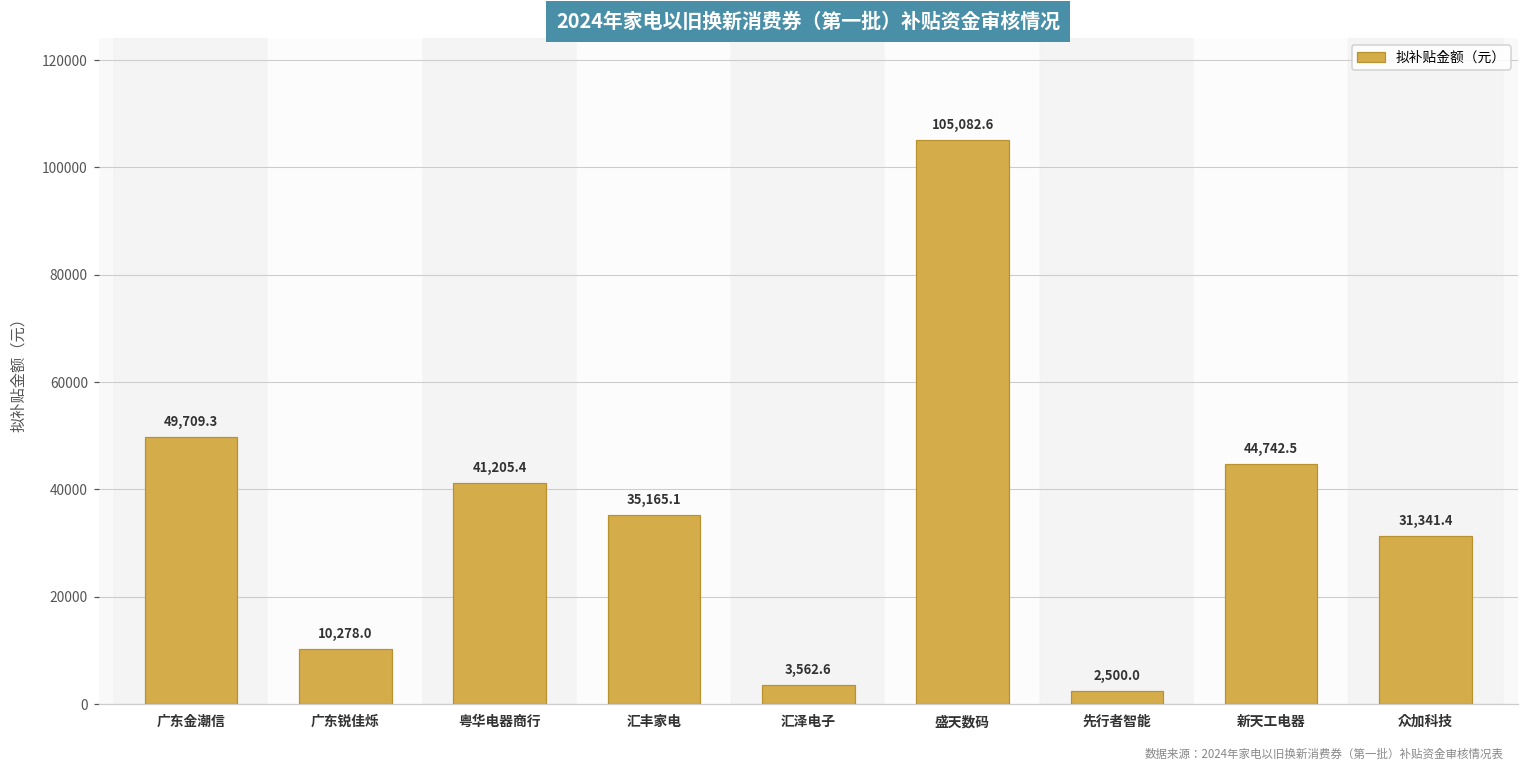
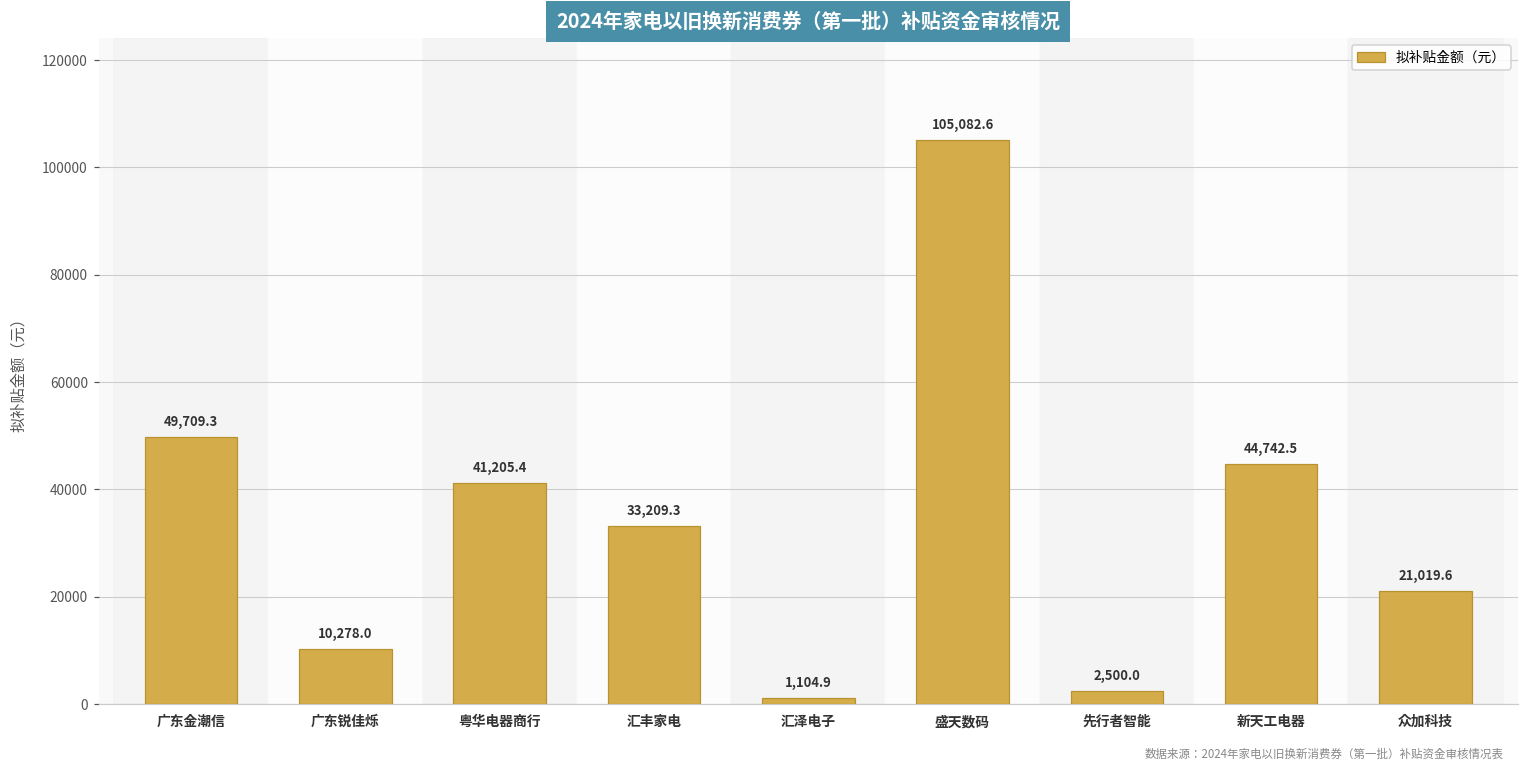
  {
    "广东金潮信": "49,709.3",
    "广东锐佳烁": "10,278.0",
    "粤华电器商行": "41,205.4",
-   "汇丰家电": "35,165.1",
-   "汇泽电子": "3,562.6",
+   "汇丰家电": "33,209.3",
+   "汇泽电子": "1,104.9",
    "盛天数码": "105,082.6",
    "先行者智能": "2,500.0",
    "新天工电器": "44,742.5",
-   "众加科技": "31,341.4"
+   "众加科技": "21,019.6"
  }
